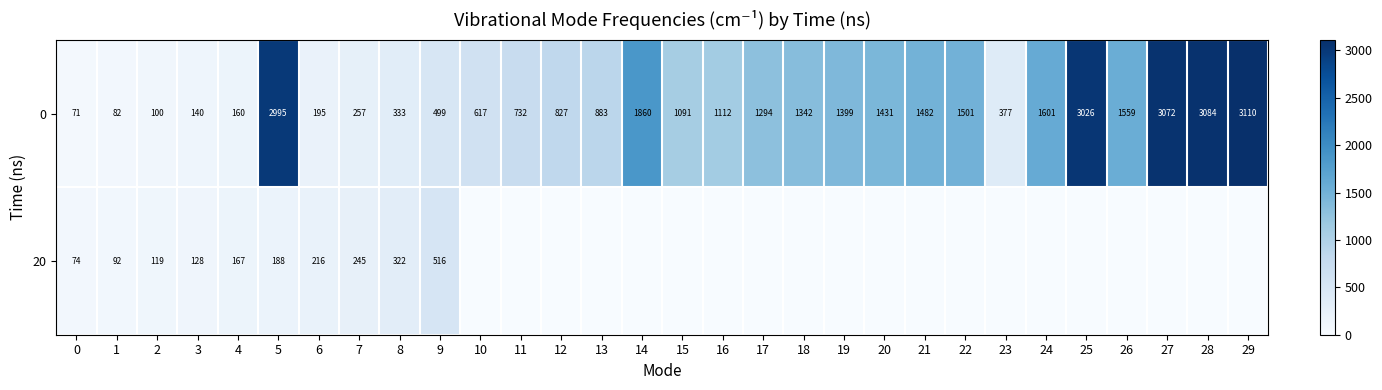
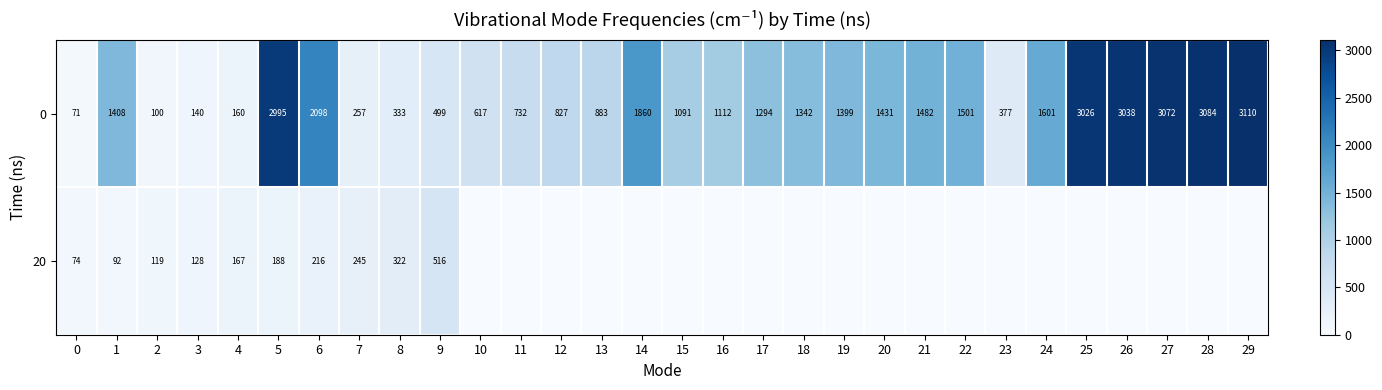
  {
    "0": {
      "0": 71,
-     "1": 82,
+     "1": 1408,
      "2": 100,
      "3": 140,
      "4": 160,
      "5": 2995,
-     "6": 195,
+     "6": 2098,
      "7": 257,
      "8": 333,
      "9": 499,
      "10": 617,
      "11": 732,
      "12": 827,
      "13": 883,
      "14": 1860,
      "15": 1091,
      "16": 1112,
      "17": 1294,
      "18": 1342,
      "19": 1399,
      "20": 1431,
      "21": 1482,
      "22": 1501,
      "23": 377,
      "24": 1601,
      "25": 3026,
-     "26": 1559,
+     "26": 3038,
      "27": 3072,
      "28": 3084,
      "29": 3110
    },
    "20": {
      "0": 74,
      "1": 92,
      "2": 119,
      "3": 128,
      "4": 167,
      "5": 188,
      "6": 216,
      "7": 245,
      "8": 322,
      "9": 516
    }
  }
